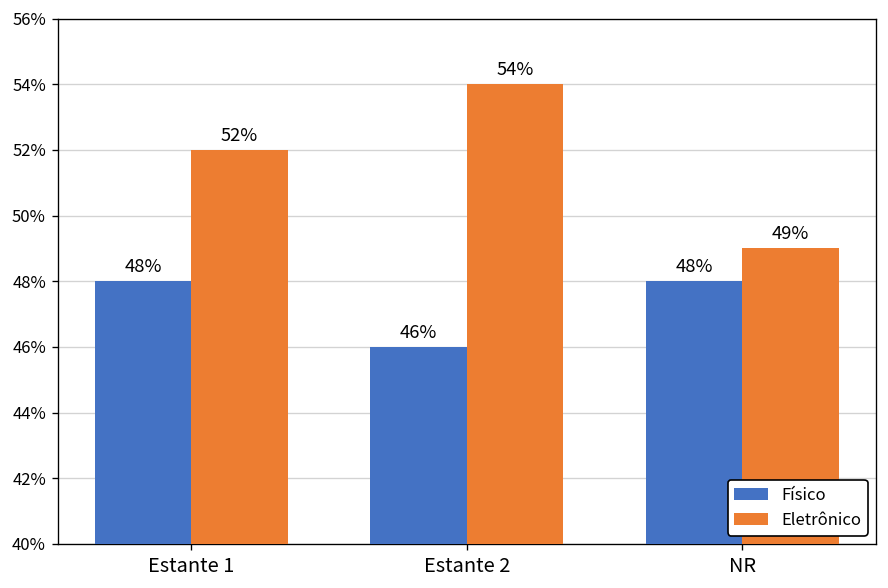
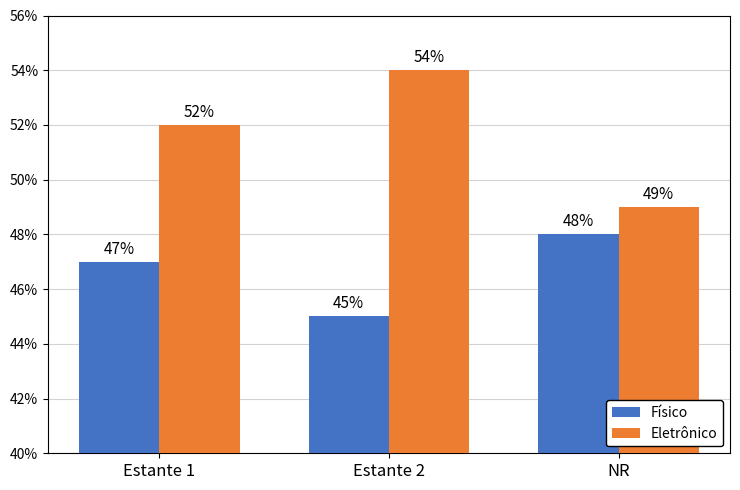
  {
    "Físico": {
-     "Estante 1": "48%",
-     "Estante 2": "46%",
+     "Estante 1": "47%",
+     "Estante 2": "45%",
      "NR": "48%"
    },
    "Eletrônico": {
      "Estante 1": "52%",
      "Estante 2": "54%",
      "NR": "49%"
    }
  }
